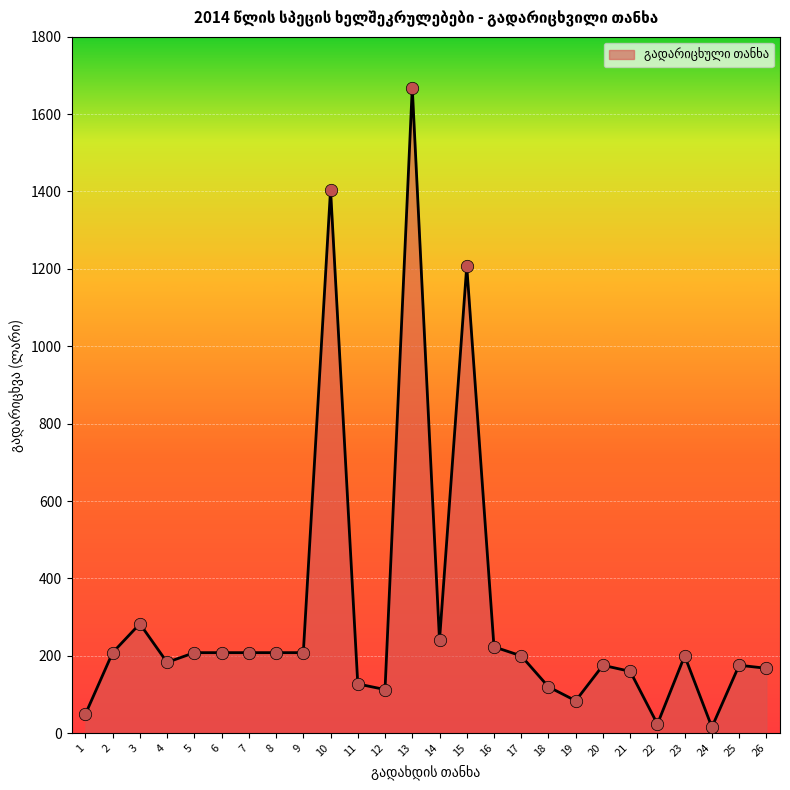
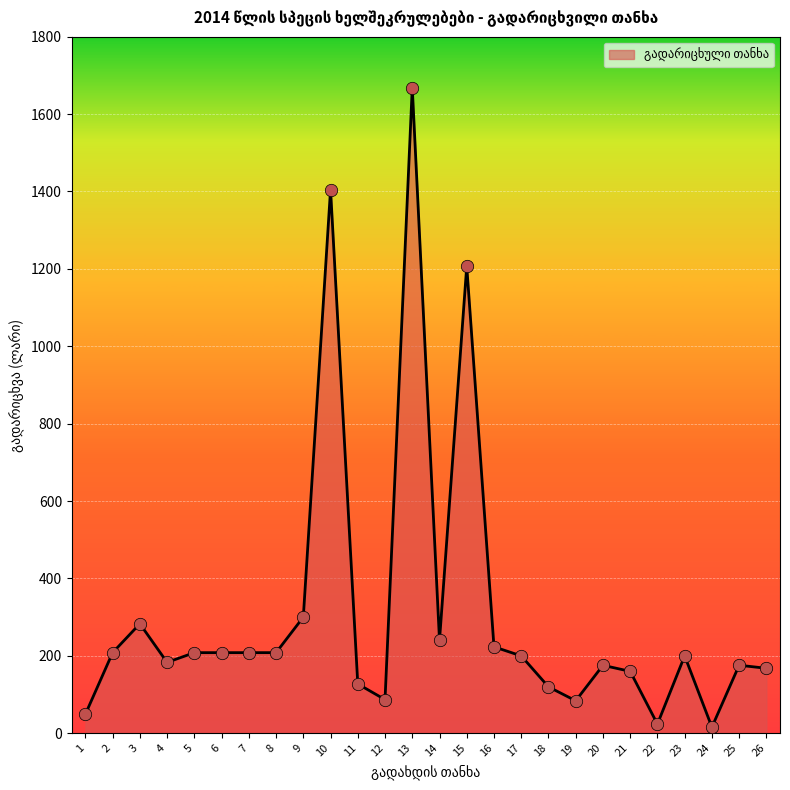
  {
    "1": 50,
    "2": 210,
    "3": 280,
    "4": 180,
    "5": 210,
    "6": 210,
    "7": 210,
    "8": 210,
-   "9": 210,
+   "9": 300,
    "10": 1410,
    "11": 130,
-   "12": 110,
+   "12": 90,
    "13": 1670,
    "14": 240,
    "15": 1210,
    "16": 220,
    "17": 200,
    "18": 120,
    "19": 80,
    "20": 180,
    "21": 160,
    "22": 20,
    "23": 200,
    "24": 20,
    "25": 180,
    "26": 170
  }
